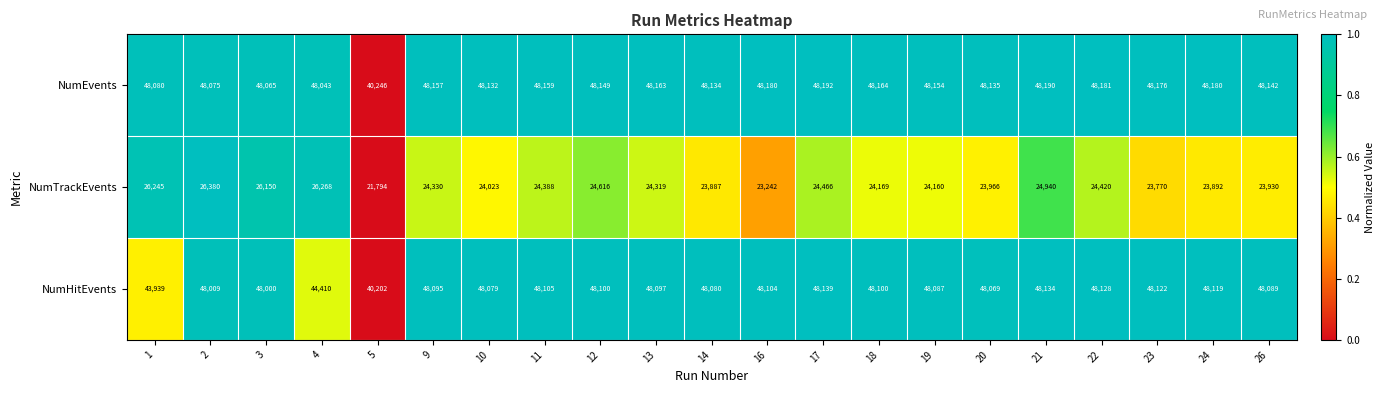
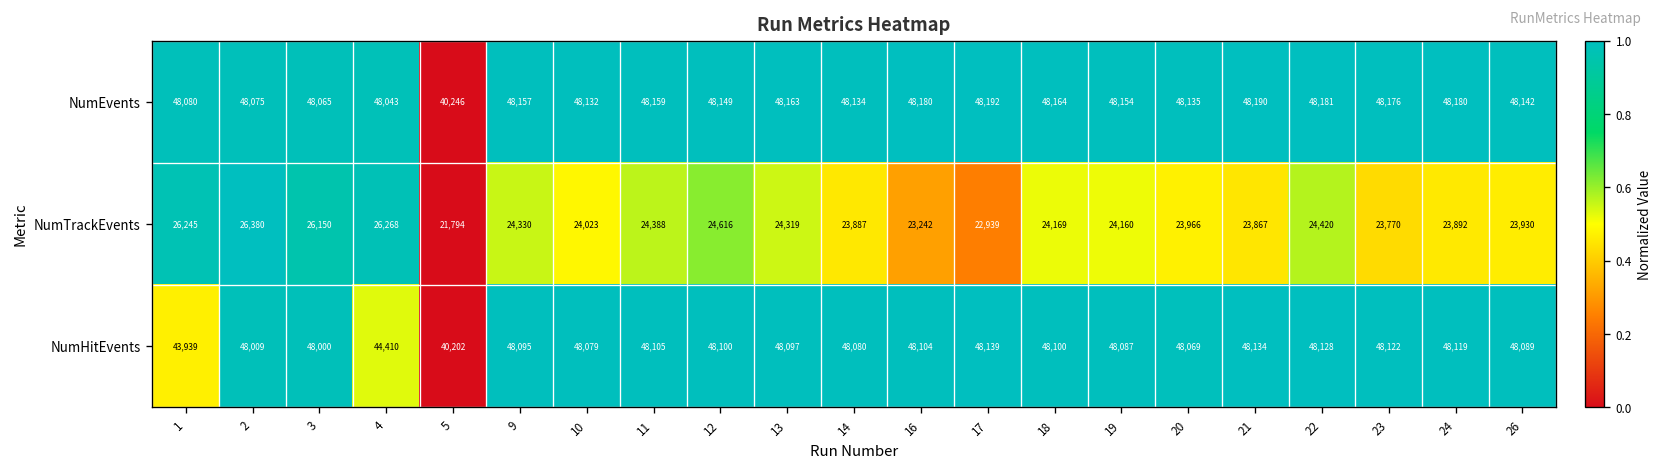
  {
    "NumEvents": {
      "1": "48,080",
      "2": "48,075",
      "3": "48,065",
      "4": "48,043",
      "5": "40,246",
      "9": "48,157",
      "10": "48,132",
      "11": "48,159",
      "12": "48,149",
      "13": "48,163",
      "14": "48,134",
      "16": "48,180",
      "17": "48,192",
      "18": "48,164",
      "19": "48,154",
      "20": "48,135",
      "21": "48,190",
      "22": "48,181",
      "23": "48,176",
      "24": "48,180",
      "26": "48,142"
    },
    "NumTrackEvents": {
      "1": "26,245",
      "2": "26,380",
      "3": "26,150",
      "4": "26,268",
      "5": "21,794",
      "9": "24,330",
      "10": "24,023",
      "11": "24,388",
      "12": "24,616",
      "13": "24,319",
      "14": "23,887",
      "16": "23,242",
-     "17": "24,466",
+     "17": "22,939",
      "18": "24,169",
      "19": "24,160",
      "20": "23,966",
-     "21": "24,940",
+     "21": "23,867",
      "22": "24,420",
      "23": "23,770",
      "24": "23,892",
      "26": "23,930"
    },
    "NumHitEvents": {
      "1": "43,939",
      "2": "48,009",
      "3": "48,000",
      "4": "44,410",
      "5": "40,202",
      "9": "48,095",
      "10": "48,079",
      "11": "48,105",
      "12": "48,100",
      "13": "48,097",
      "14": "48,080",
      "16": "48,104",
      "17": "48,139",
      "18": "48,100",
      "19": "48,087",
      "20": "48,069",
      "21": "48,134",
      "22": "48,128",
      "23": "48,122",
      "24": "48,119",
      "26": "48,089"
    }
  }
